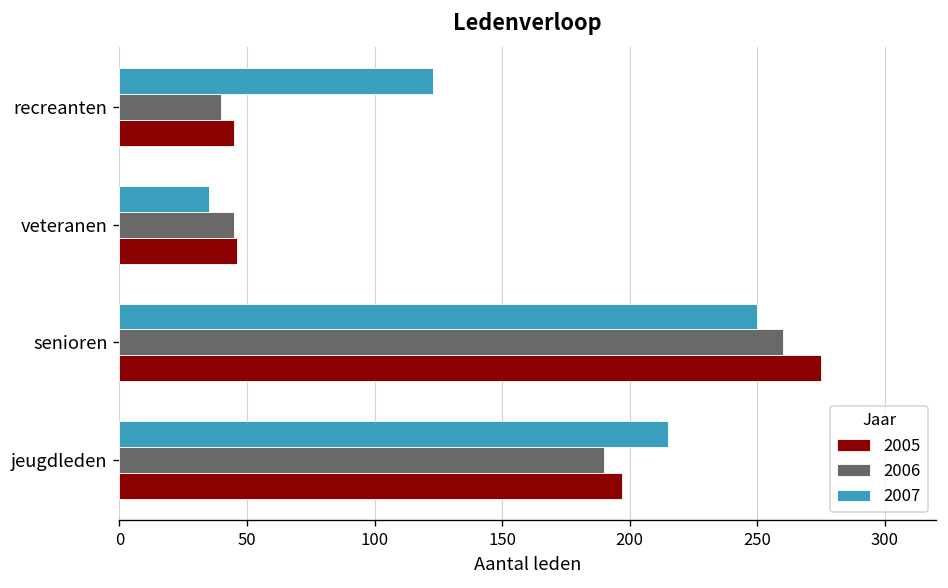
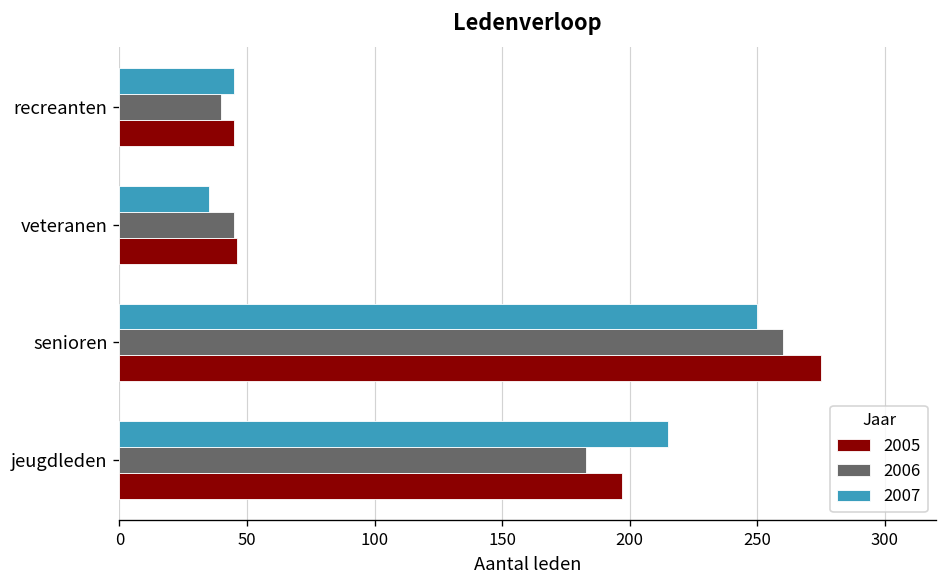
  {
    "2005": {
      "recreanten": 45,
      "veteranen": 46,
      "senioren": 275,
      "jeugdleden": 197
    },
    "2006": {
      "recreanten": 40,
      "veteranen": 45,
      "senioren": 260,
-     "jeugdleden": 190
+     "jeugdleden": 183
    },
    "2007": {
-     "recreanten": 123,
+     "recreanten": 45,
      "veteranen": 35,
      "senioren": 250,
      "jeugdleden": 215
    }
  }
